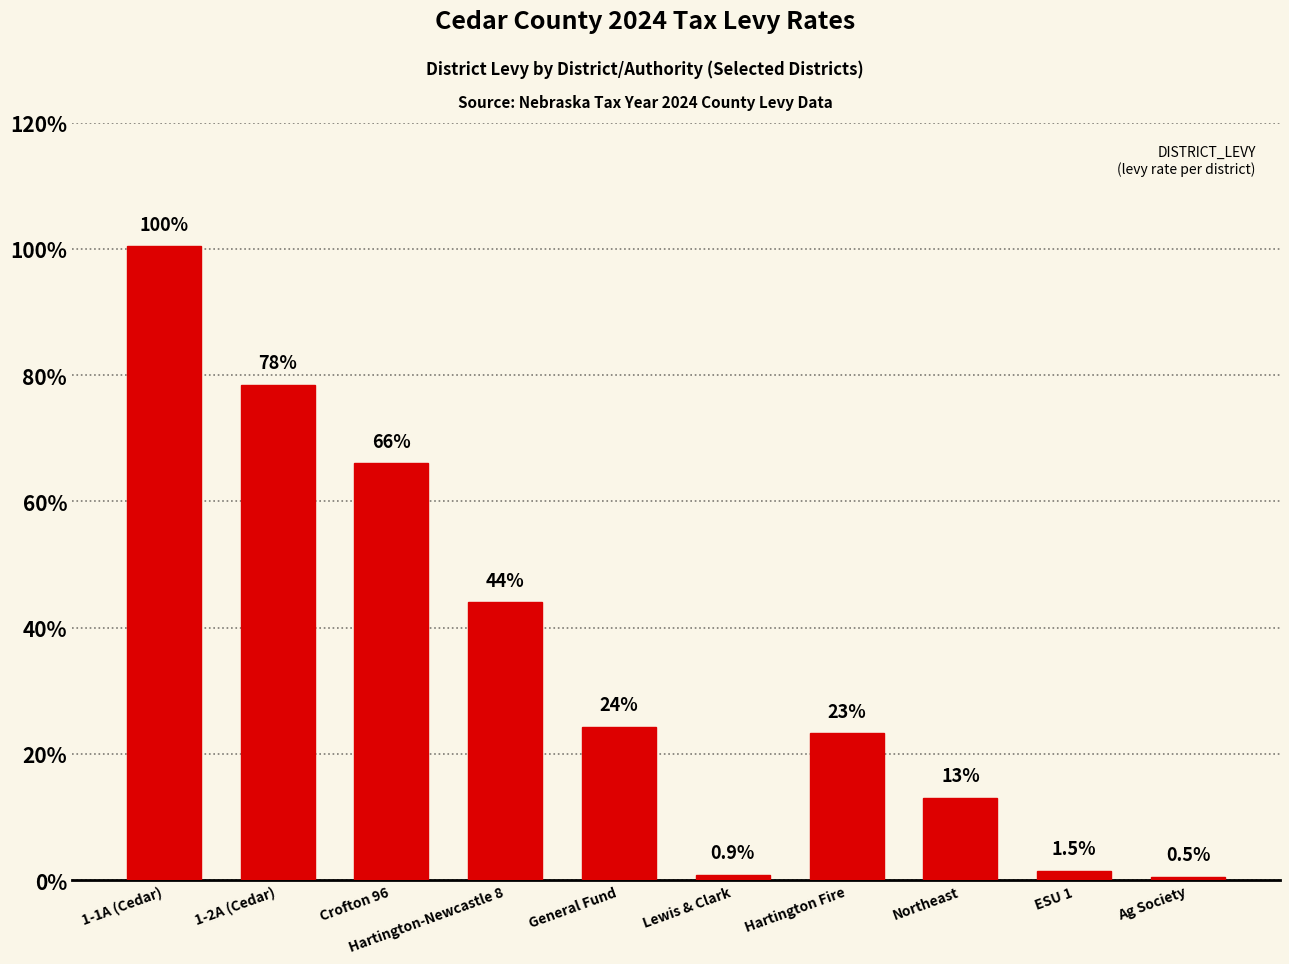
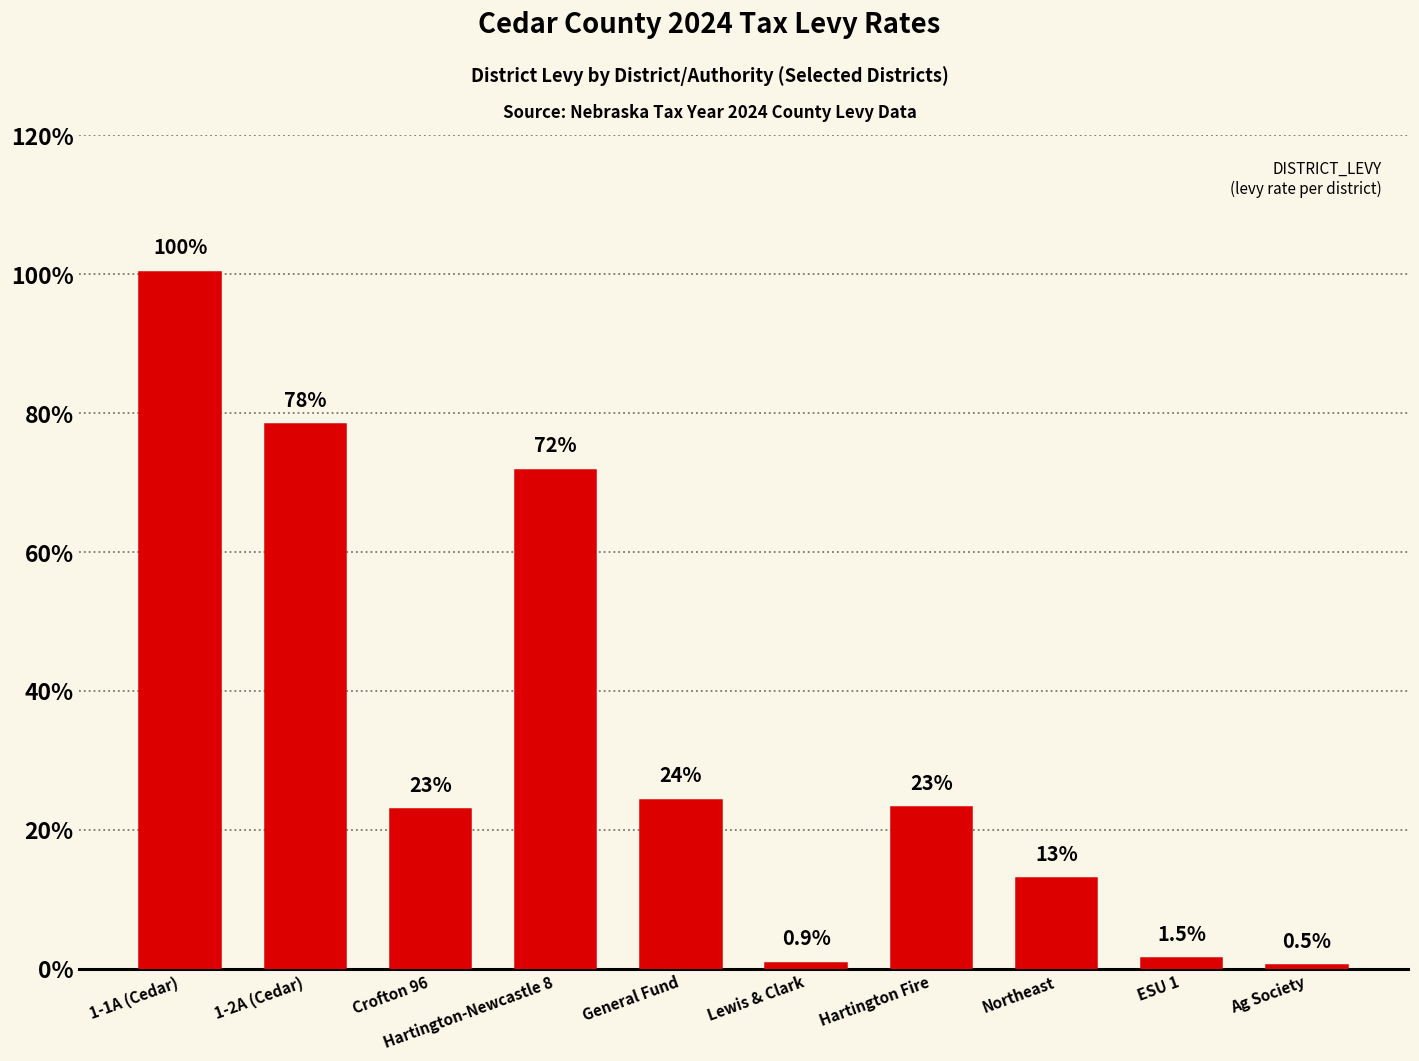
  {
    "1-1A (Cedar)": "100%",
    "1-2A (Cedar)": "78%",
-   "Crofton 96": "66%",
-   "Hartington-Newcastle 8": "44%",
+   "Crofton 96": "23%",
+   "Hartington-Newcastle 8": "72%",
    "General Fund": "24%",
    "Lewis & Clark": "0.9%",
    "Hartington Fire": "23%",
    "Northeast": "13%",
    "ESU 1": "1.5%",
    "Ag Society": "0.5%"
  }
